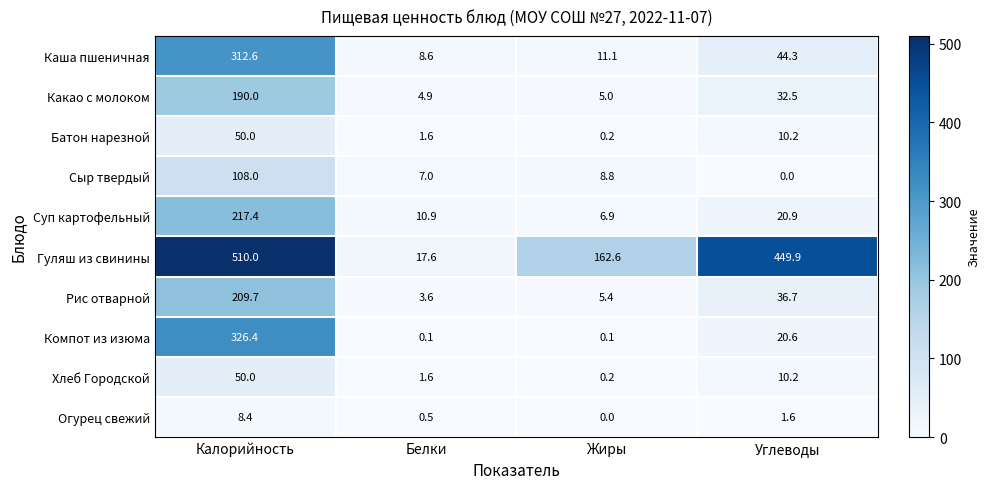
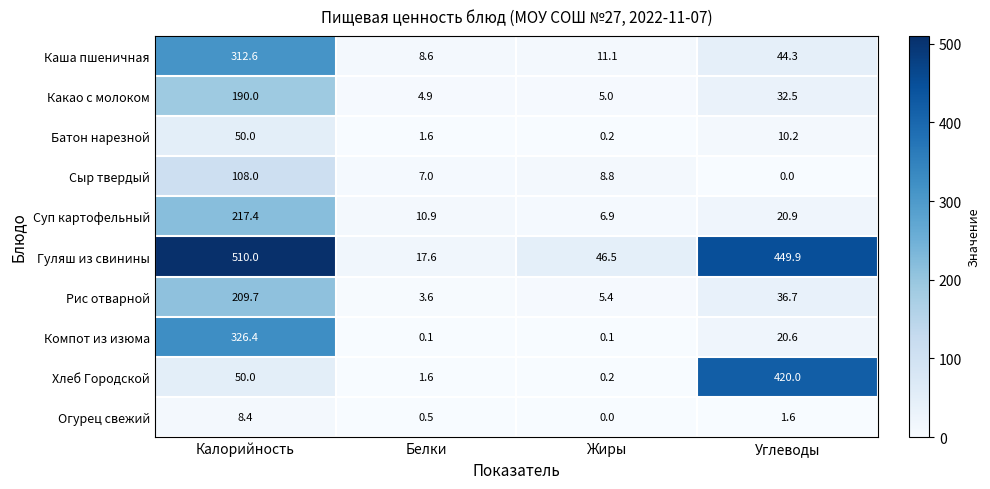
  {
    "Каша пшеничная": {
      "Калорийность": 312.6,
      "Белки": 8.6,
      "Жиры": 11.1,
      "Углеводы": 44.3
    },
    "Какао с молоком": {
      "Калорийность": 190.0,
      "Белки": 4.9,
      "Жиры": 5.0,
      "Углеводы": 32.5
    },
    "Батон нарезной": {
      "Калорийность": 50.0,
      "Белки": 1.6,
      "Жиры": 0.2,
      "Углеводы": 10.2
    },
    "Сыр твердый": {
      "Калорийность": 108.0,
      "Белки": 7.0,
      "Жиры": 8.8,
      "Углеводы": 0.0
    },
    "Суп картофельный": {
      "Калорийность": 217.4,
      "Белки": 10.9,
      "Жиры": 6.9,
      "Углеводы": 20.9
    },
    "Гуляш из свинины": {
      "Калорийность": 510.0,
      "Белки": 17.6,
-     "Жиры": 162.6,
+     "Жиры": 46.5,
      "Углеводы": 449.9
    },
    "Рис отварной": {
      "Калорийность": 209.7,
      "Белки": 3.6,
      "Жиры": 5.4,
      "Углеводы": 36.7
    },
    "Компот из изюма": {
      "Калорийность": 326.4,
      "Белки": 0.1,
      "Жиры": 0.1,
      "Углеводы": 20.6
    },
    "Хлеб Городской": {
      "Калорийность": 50.0,
      "Белки": 1.6,
      "Жиры": 0.2,
-     "Углеводы": 10.2
+     "Углеводы": 420.0
    },
    "Огурец свежий": {
      "Калорийность": 8.4,
      "Белки": 0.5,
      "Жиры": 0.0,
      "Углеводы": 1.6
    }
  }
